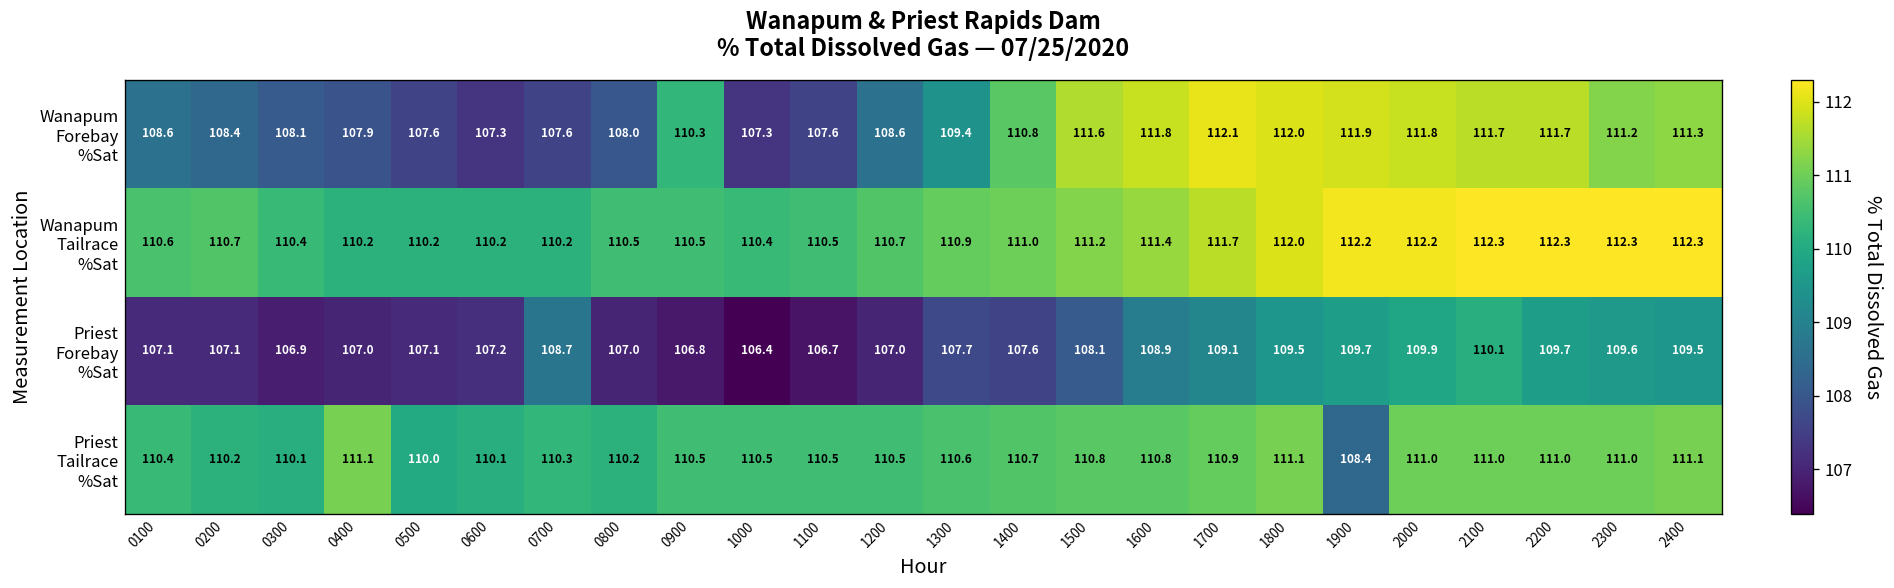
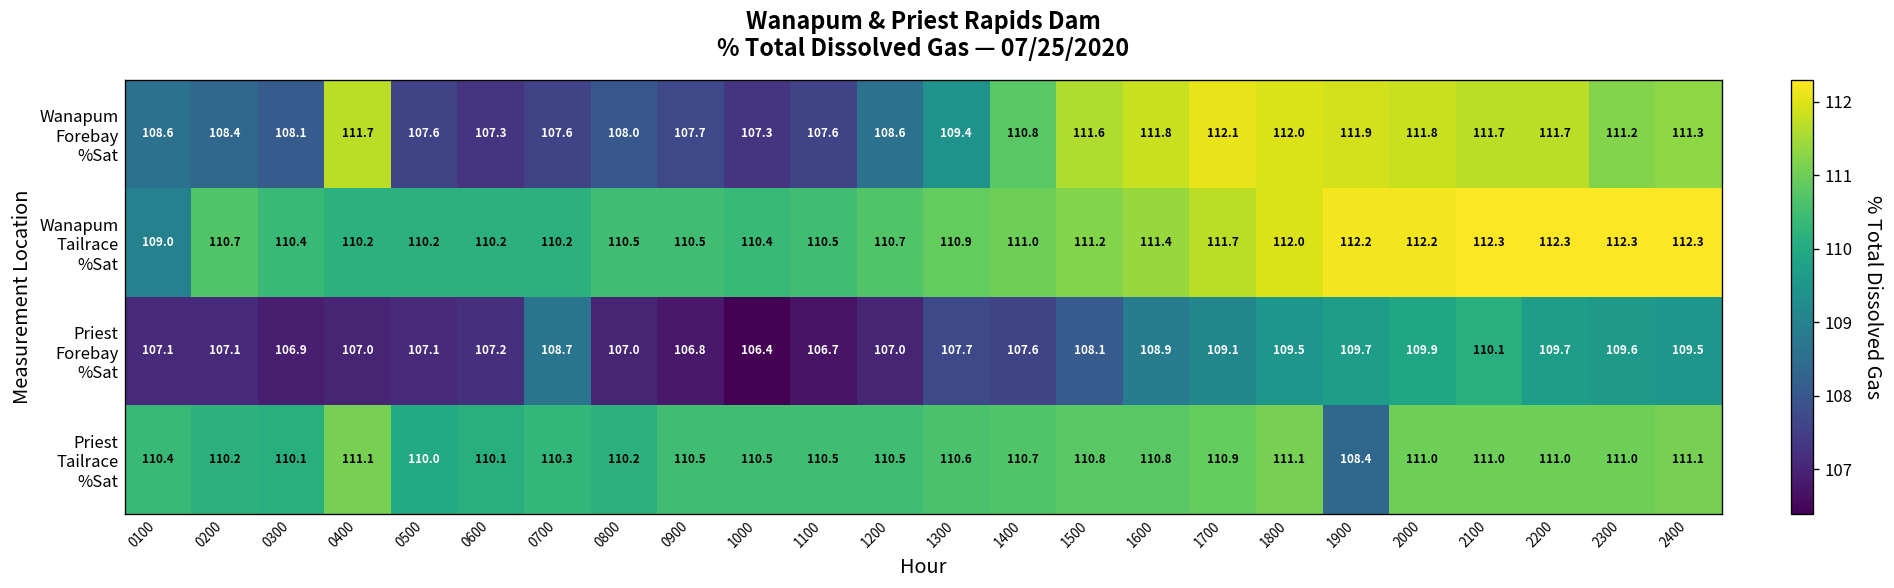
  {
    "Wanapum Forebay %Sat": {
      "0100": 108.6,
      "0200": 108.4,
      "0300": 108.1,
-     "0400": 107.9,
+     "0400": 111.7,
      "0500": 107.6,
      "0600": 107.3,
      "0700": 107.6,
      "0800": 108.0,
-     "0900": 110.3,
+     "0900": 107.7,
      "1000": 107.3,
      "1100": 107.6,
      "1200": 108.6,
      "1300": 109.4,
      "1400": 110.8,
      "1500": 111.6,
      "1600": 111.8,
      "1700": 112.1,
      "1800": 112.0,
      "1900": 111.9,
      "2000": 111.8,
      "2100": 111.7,
      "2200": 111.7,
      "2300": 111.2,
      "2400": 111.3
    },
    "Wanapum Tailrace %Sat": {
-     "0100": 110.6,
+     "0100": 109.0,
      "0200": 110.7,
      "0300": 110.4,
      "0400": 110.2,
      "0500": 110.2,
      "0600": 110.2,
      "0700": 110.2,
      "0800": 110.5,
      "0900": 110.5,
      "1000": 110.4,
      "1100": 110.5,
      "1200": 110.7,
      "1300": 110.9,
      "1400": 111.0,
      "1500": 111.2,
      "1600": 111.4,
      "1700": 111.7,
      "1800": 112.0,
      "1900": 112.2,
      "2000": 112.2,
      "2100": 112.3,
      "2200": 112.3,
      "2300": 112.3,
      "2400": 112.3
    },
    "Priest Forebay %Sat": {
      "0100": 107.1,
      "0200": 107.1,
      "0300": 106.9,
      "0400": 107.0,
      "0500": 107.1,
      "0600": 107.2,
      "0700": 108.7,
      "0800": 107.0,
      "0900": 106.8,
      "1000": 106.4,
      "1100": 106.7,
      "1200": 107.0,
      "1300": 107.7,
      "1400": 107.6,
      "1500": 108.1,
      "1600": 108.9,
      "1700": 109.1,
      "1800": 109.5,
      "1900": 109.7,
      "2000": 109.9,
      "2100": 110.1,
      "2200": 109.7,
      "2300": 109.6,
      "2400": 109.5
    },
    "Priest Tailrace %Sat": {
      "0100": 110.4,
      "0200": 110.2,
      "0300": 110.1,
      "0400": 111.1,
      "0500": 110.0,
      "0600": 110.1,
      "0700": 110.3,
      "0800": 110.2,
      "0900": 110.5,
      "1000": 110.5,
      "1100": 110.5,
      "1200": 110.5,
      "1300": 110.6,
      "1400": 110.7,
      "1500": 110.8,
      "1600": 110.8,
      "1700": 110.9,
      "1800": 111.1,
      "1900": 108.4,
      "2000": 111.0,
      "2100": 111.0,
      "2200": 111.0,
      "2300": 111.0,
      "2400": 111.1
    }
  }
